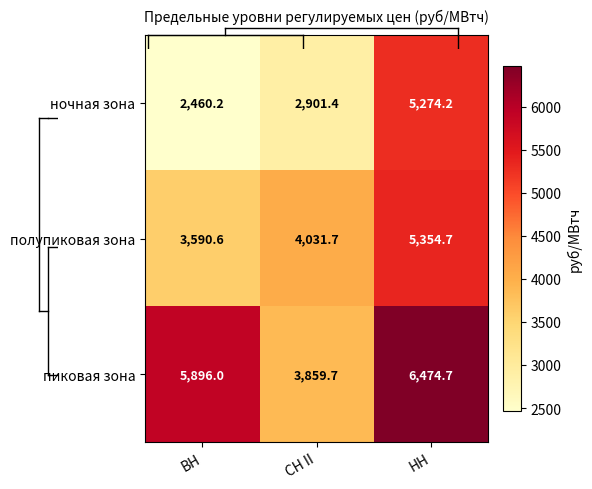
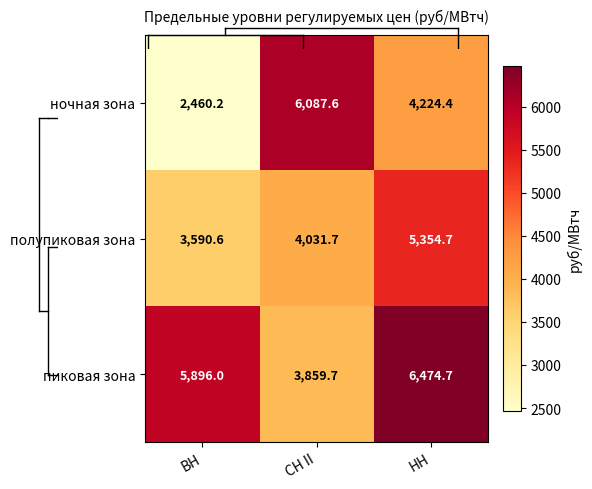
  {
    "Предельные уровни регулируемых цен (руб/МВтч)": {
      "ночная зона": {
        "ВН": "2,460.2",
-       "СН II": "2,901.4",
-       "НН": "5,274.2"
+       "СН II": "6,087.6",
+       "НН": "4,224.4"
      },
      "пиковая зона": {
        "ВН": "5,896.0",
        "СН II": "3,859.7",
        "НН": "6,474.7"
      }
    }
  }
